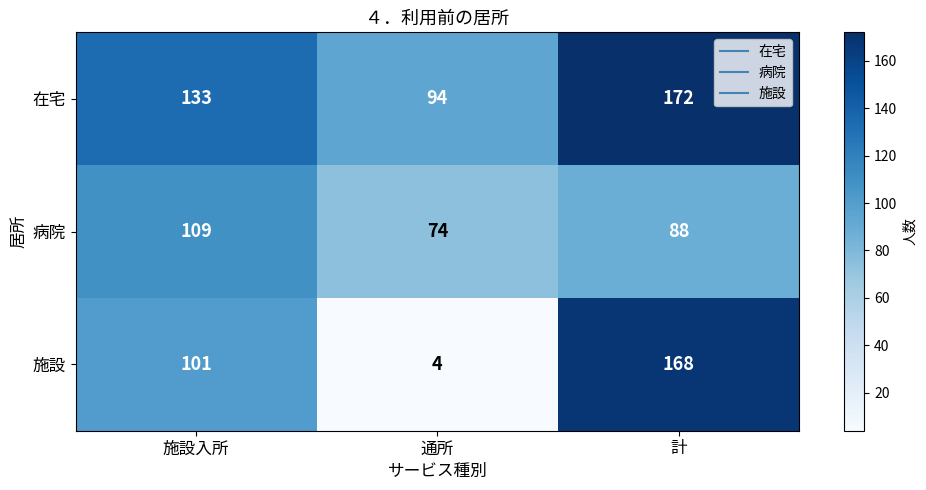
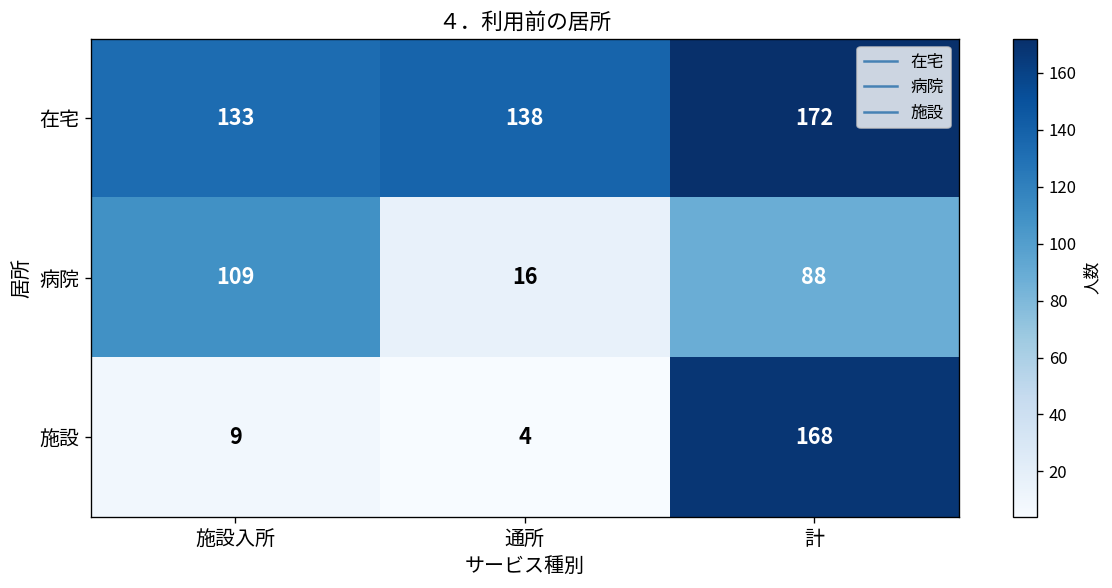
  {
    "在宅": {
      "施設入所": 133,
-     "通所": 94,
+     "通所": 138,
      "計": 172
    },
    "病院": {
      "施設入所": 109,
-     "通所": 74,
+     "通所": 16,
      "計": 88
    },
    "施設": {
-     "施設入所": 101,
+     "施設入所": 9,
      "通所": 4,
      "計": 168
    }
  }
